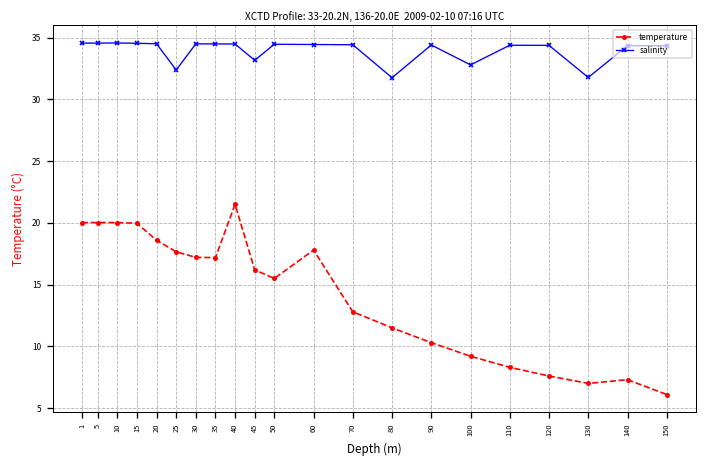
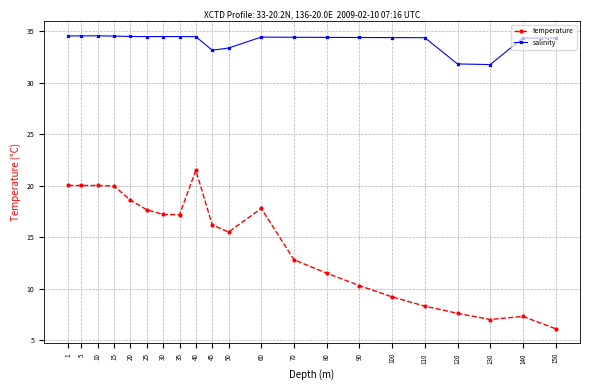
  {
    "temperature": {
      "1": 20.0,
      "5": 20.0,
      "10": 20.0,
      "15": 20.0,
      "20": 18.6,
      "25": 17.7,
      "30": 17.2,
      "35": 17.2,
      "40": 21.5,
      "45": 16.2,
      "50": 15.5,
      "60": 17.8,
      "70": 12.8,
      "80": 11.5,
      "90": 10.3,
      "100": 9.2,
      "110": 8.3,
      "120": 7.6,
      "130": 7.0,
      "140": 7.3,
      "150": 6.1
    },
    "salinity": {
      "1": 34.6,
      "5": 34.6,
      "10": 34.6,
      "15": 34.5,
      "20": 34.5,
-     "25": 32.4,
+     "25": 34.5,
      "30": 34.5,
      "35": 34.5,
      "40": 34.5,
      "45": 33.2,
-     "50": 34.5,
+     "50": 33.4,
      "60": 34.5,
      "70": 34.4,
-     "80": 31.8,
+     "80": 34.4,
      "90": 34.4,
-     "100": 32.8,
+     "100": 34.4,
      "110": 34.4,
-     "120": 34.4,
+     "120": 31.8,
      "130": 31.8
    }
  }
